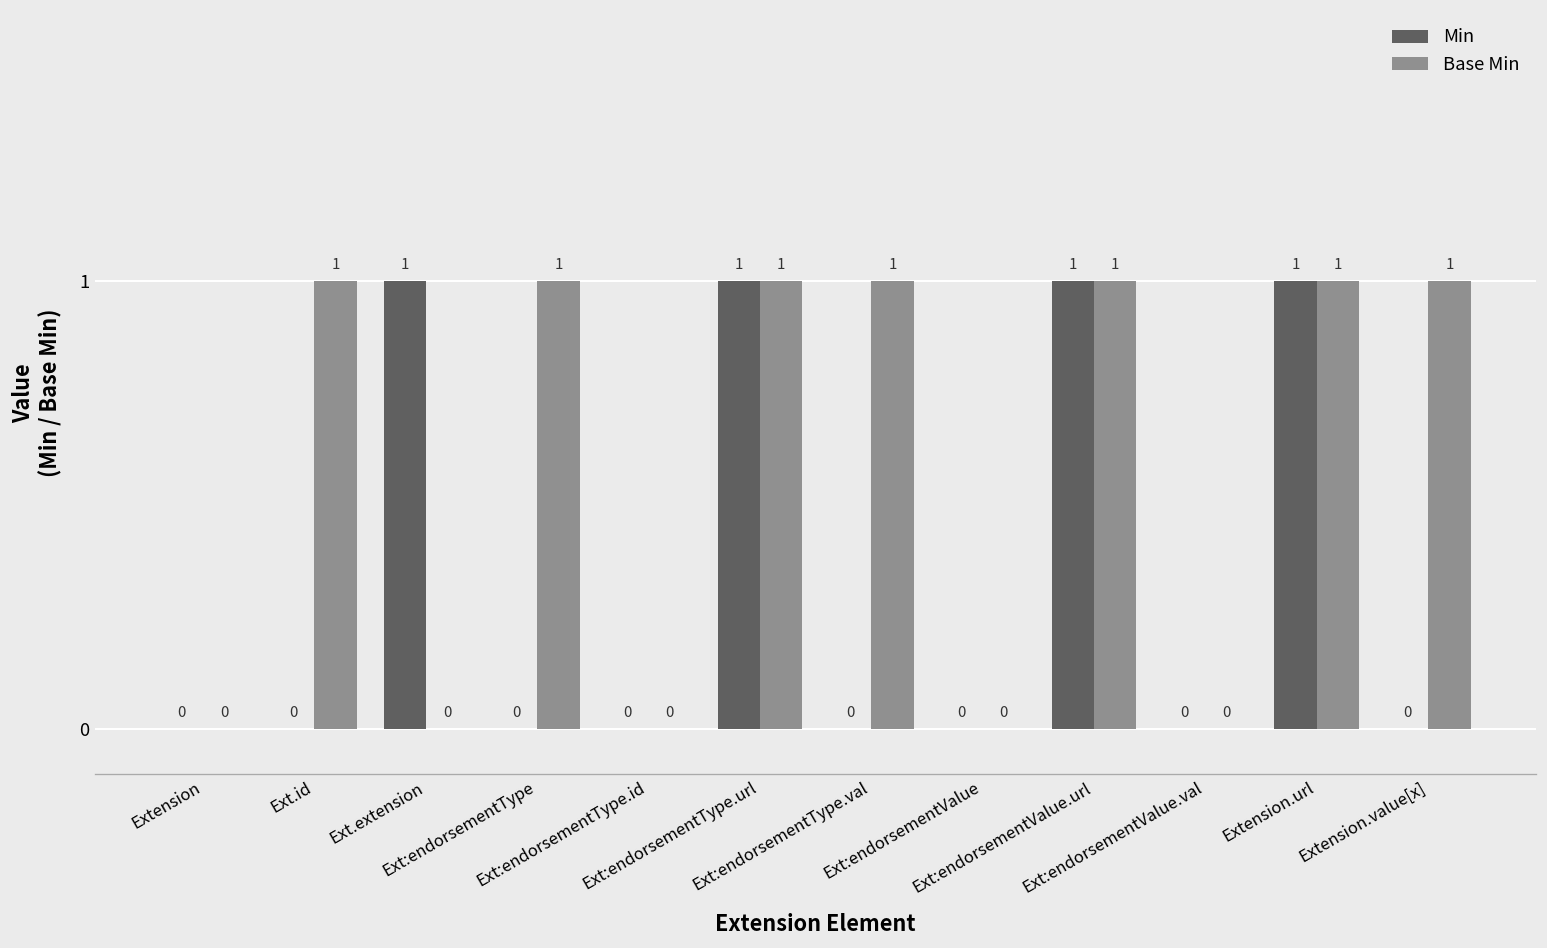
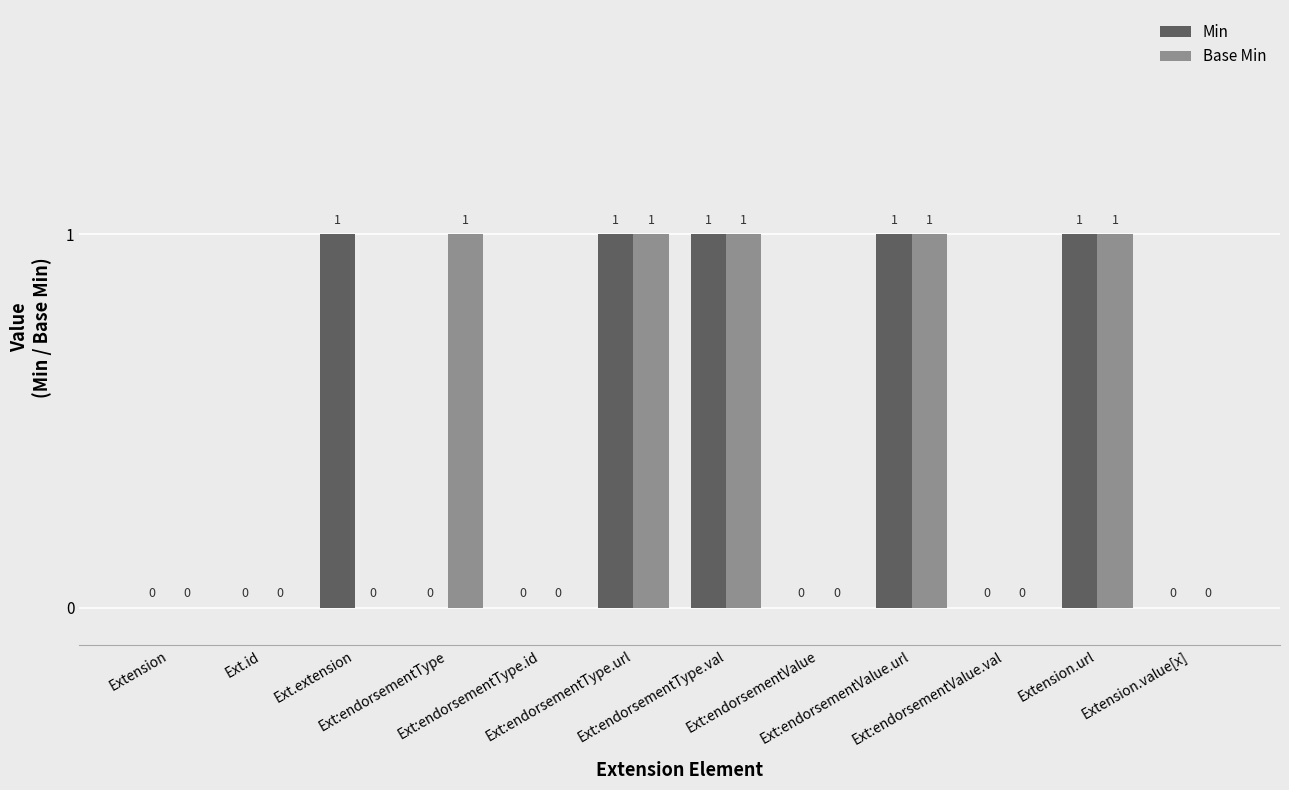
  {
    "Min": {
      "Extension": 0,
      "Ext.id": 0,
      "Ext.extension": 1,
      "Ext:endorsementType": 0,
      "Ext:endorsementType.id": 0,
      "Ext:endorsementType.url": 1,
-     "Ext:endorsementType.val": 0,
+     "Ext:endorsementType.val": 1,
      "Ext:endorsementValue": 0,
      "Ext:endorsementValue.url": 1,
      "Ext:endorsementValue.val": 0,
      "Extension.url": 1,
      "Extension.value[x]": 0
    },
    "Base Min": {
      "Extension": 0,
-     "Ext.id": 1,
+     "Ext.id": 0,
      "Ext.extension": 0,
      "Ext:endorsementType": 1,
      "Ext:endorsementType.id": 0,
      "Ext:endorsementType.url": 1,
      "Ext:endorsementType.val": 1,
      "Ext:endorsementValue": 0,
      "Ext:endorsementValue.url": 1,
      "Ext:endorsementValue.val": 0,
      "Extension.url": 1,
-     "Extension.value[x]": 1
+     "Extension.value[x]": 0
    }
  }
